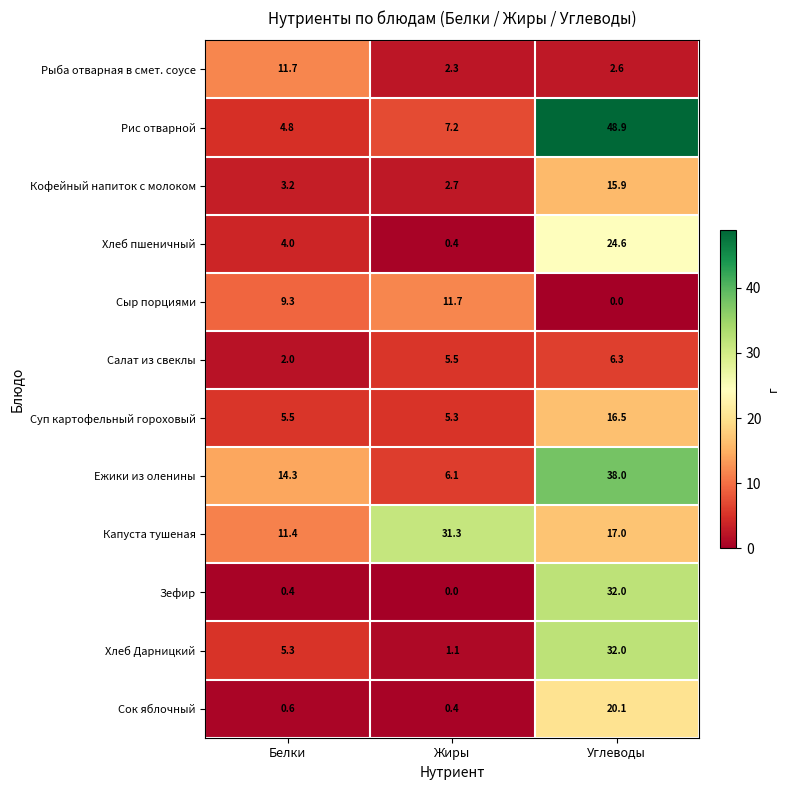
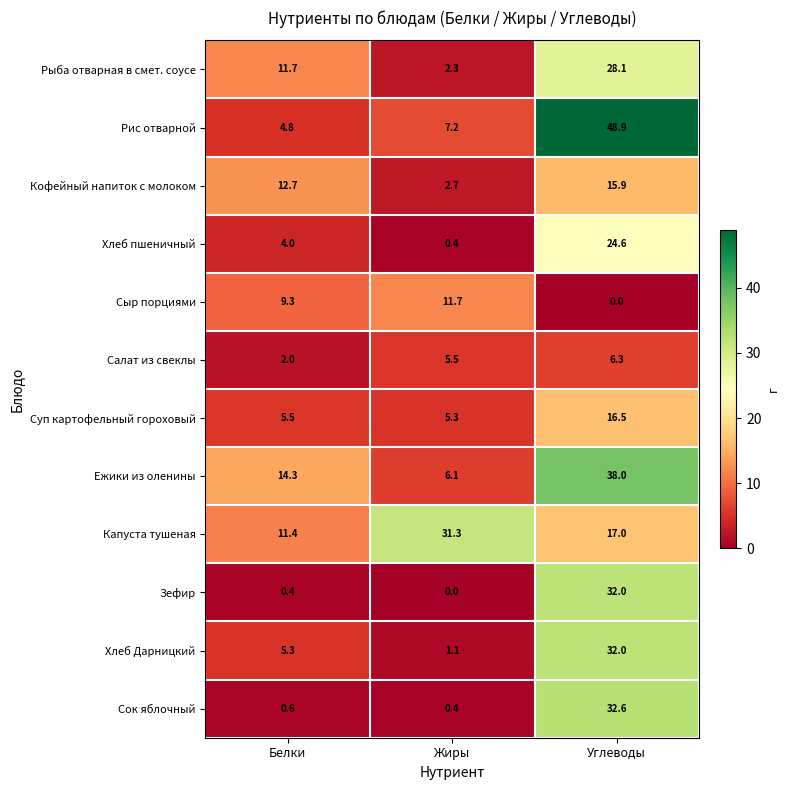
  {
    "Рыба отварная в смет. соусе": {
      "Белки": 11.7,
      "Жиры": 2.3,
-     "Углеводы": 2.6
+     "Углеводы": 28.1
    },
    "Рис отварной": {
      "Белки": 4.8,
      "Жиры": 7.2,
      "Углеводы": 48.9
    },
    "Кофейный напиток с молоком": {
-     "Белки": 3.2,
+     "Белки": 12.7,
      "Жиры": 2.7,
      "Углеводы": 15.9
    },
    "Хлеб пшеничный": {
      "Белки": 4.0,
      "Жиры": 0.4,
      "Углеводы": 24.6
    },
    "Сыр порциями": {
      "Белки": 9.3,
      "Жиры": 11.7,
      "Углеводы": 0.0
    },
    "Салат из свеклы": {
      "Белки": 2.0,
      "Жиры": 5.5,
      "Углеводы": 6.3
    },
    "Суп картофельный гороховый": {
      "Белки": 5.5,
      "Жиры": 5.3,
      "Углеводы": 16.5
    },
    "Ежики из оленины": {
      "Белки": 14.3,
      "Жиры": 6.1,
      "Углеводы": 38.0
    },
    "Капуста тушеная": {
      "Белки": 11.4,
      "Жиры": 31.3,
      "Углеводы": 17.0
    },
    "Зефир": {
      "Белки": 0.4,
      "Жиры": 0.0,
      "Углеводы": 32.0
    },
    "Хлеб Дарницкий": {
      "Белки": 5.3,
      "Жиры": 1.1,
      "Углеводы": 32.0
    },
    "Сок яблочный": {
      "Белки": 0.6,
      "Жиры": 0.4,
-     "Углеводы": 20.1
+     "Углеводы": 32.6
    }
  }
